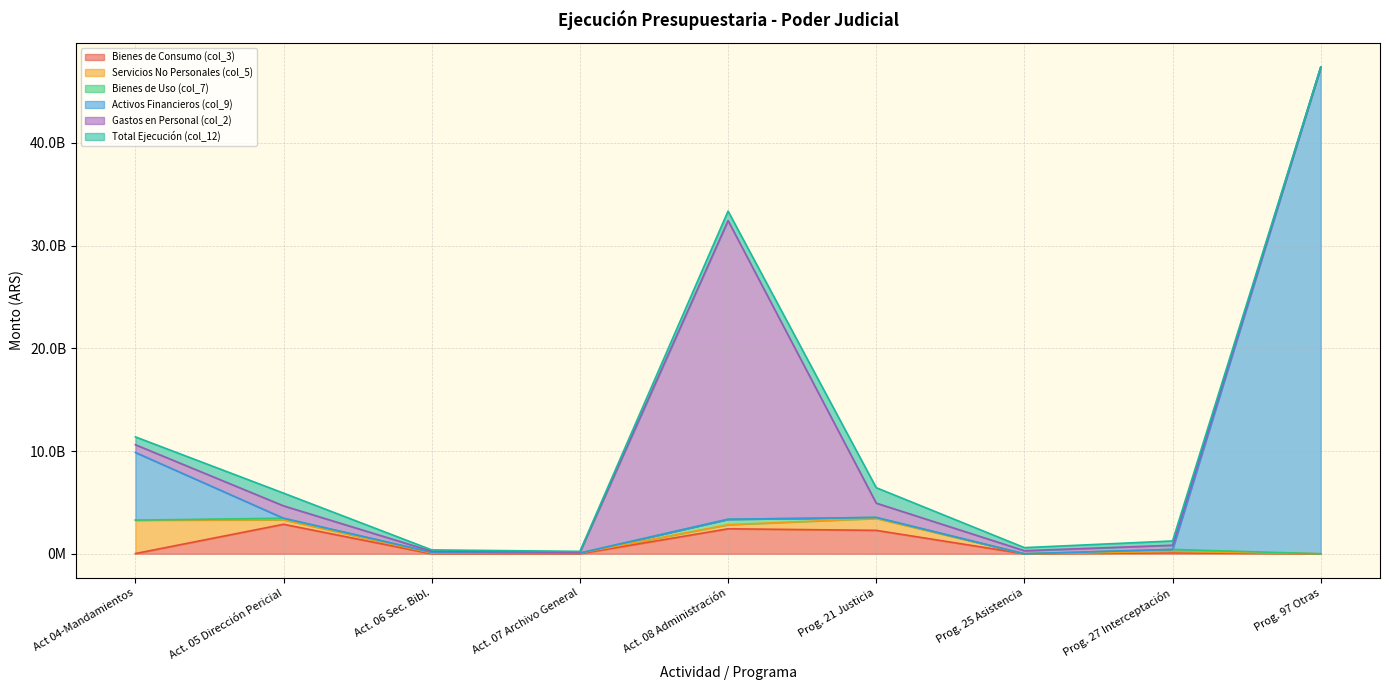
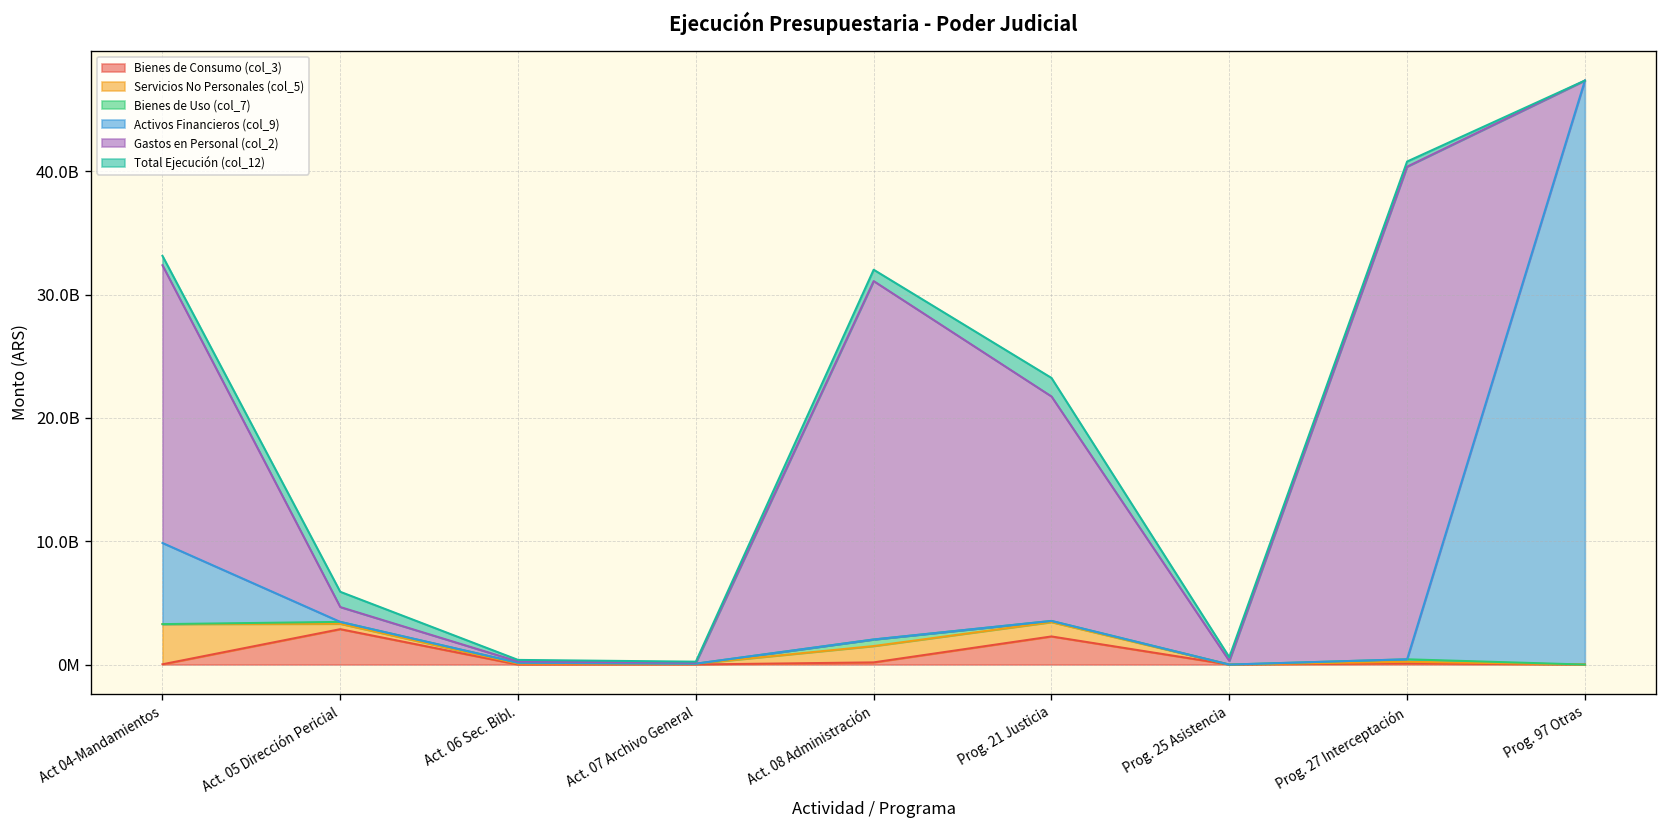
  {
    "Bienes de Consumo (col_3)": {
      "Act 04-Mandamientos": 0,
      "Act. 05 Dirección Pericial": 2900000000,
-     "Act. 08 Administración": 2400000000,
+     "Act. 08 Administración": 200000000,
      "Prog. 21 Justicia": 2300000000
    },
    "Servicios No Personales (col_5)": {
-     "Act. 08 Administración": 400000000
+     "Act. 08 Administración": 1300000000
    },
    "Activos Financieros (col_9)": {
      "Act 04-Mandamientos": 6600000000
    },
    "Gastos en Personal (col_2)": {
-     "Act 04-Mandamientos": 800000000,
+     "Act 04-Mandamientos": 22500000000,
      "Act. 05 Dirección Pericial": 1200000000,
      "Act. 08 Administración": 29100000000,
-     "Prog. 21 Justicia": 1400000000,
+     "Prog. 21 Justicia": 18200000000,
      "Prog. 25 Asistencia": 300000000,
-     "Prog. 27 Interceptación": 400000000
+     "Prog. 27 Interceptación": 40000000000
    }
  }
